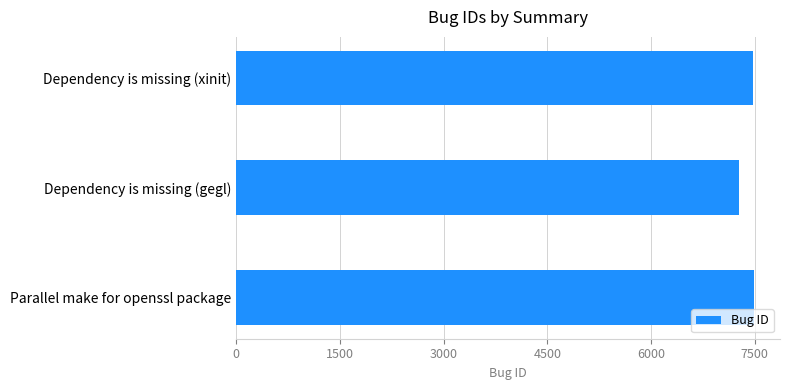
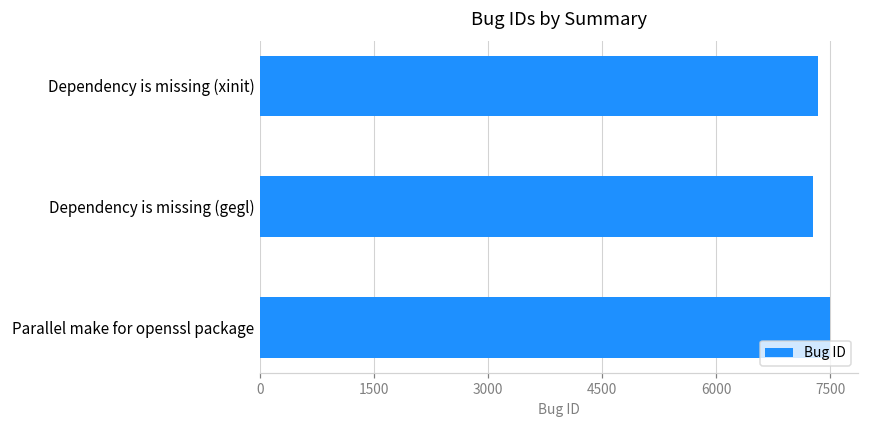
  {
-   "Dependency is missing (xinit)": 7500,
+   "Dependency is missing (xinit)": 7300,
    "Dependency is missing (gegl)": 7300,
    "Parallel make for openssl package": 7500
  }
